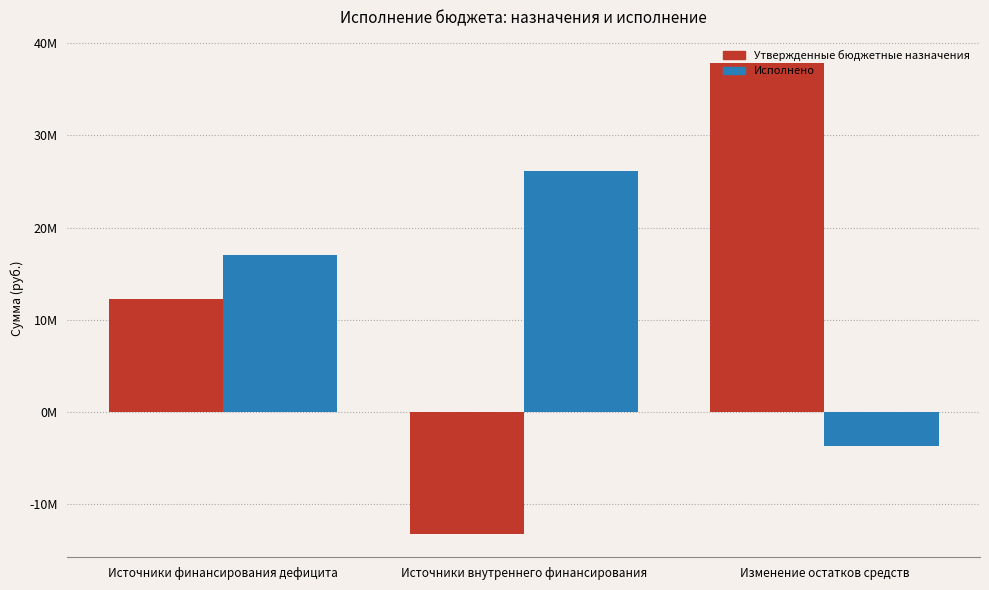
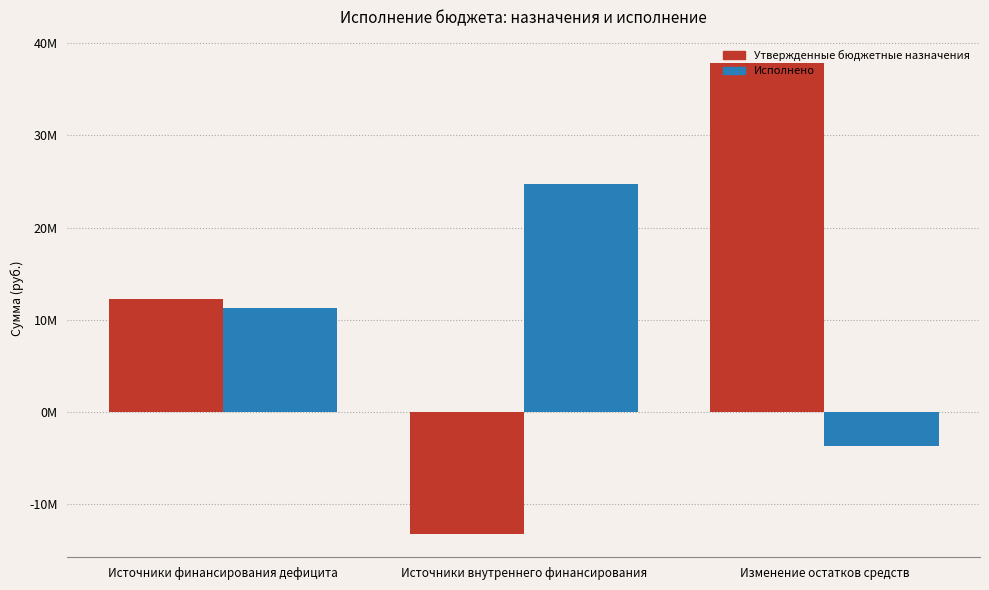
  {
    "Утвержденные бюджетные назначения": {
      "Источники финансирования дефицита": 12000000,
      "Источники внутреннего финансирования": -13000000,
      "Изменение остатков средств": 38000000
    },
    "Исполнено": {
-     "Источники финансирования дефицита": 17000000,
-     "Источники внутреннего финансирования": 26000000,
+     "Источники финансирования дефицита": 11000000,
+     "Источники внутреннего финансирования": 25000000,
      "Изменение остатков средств": -4000000
    }
  }
